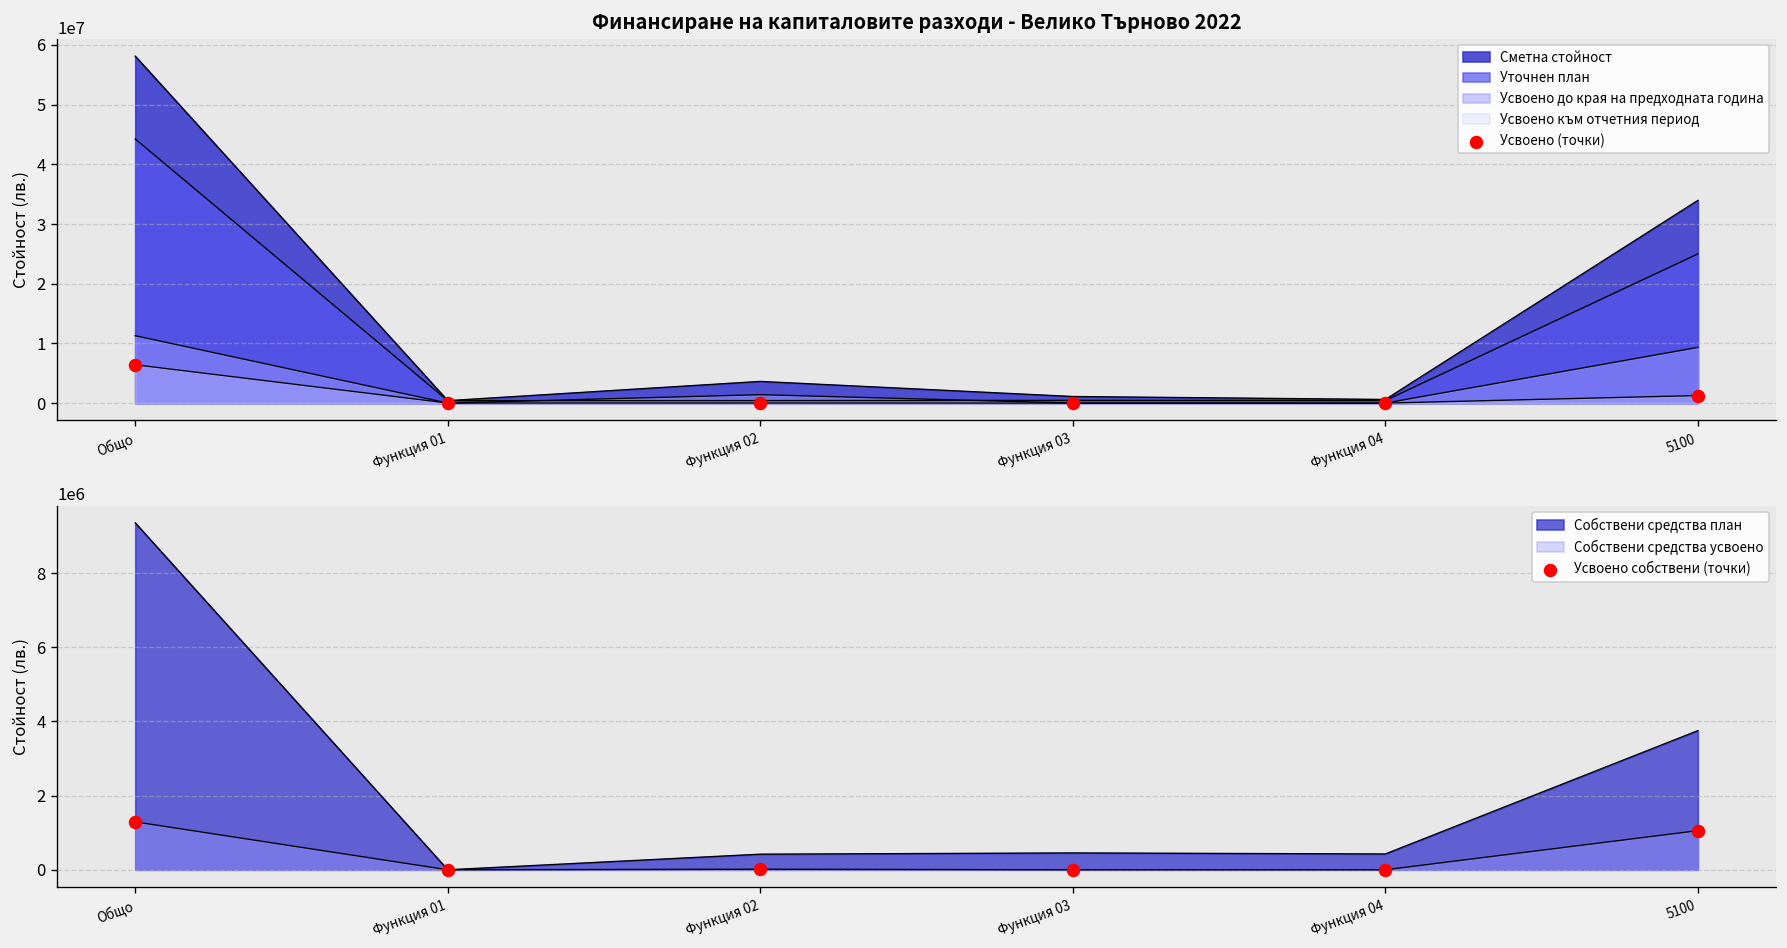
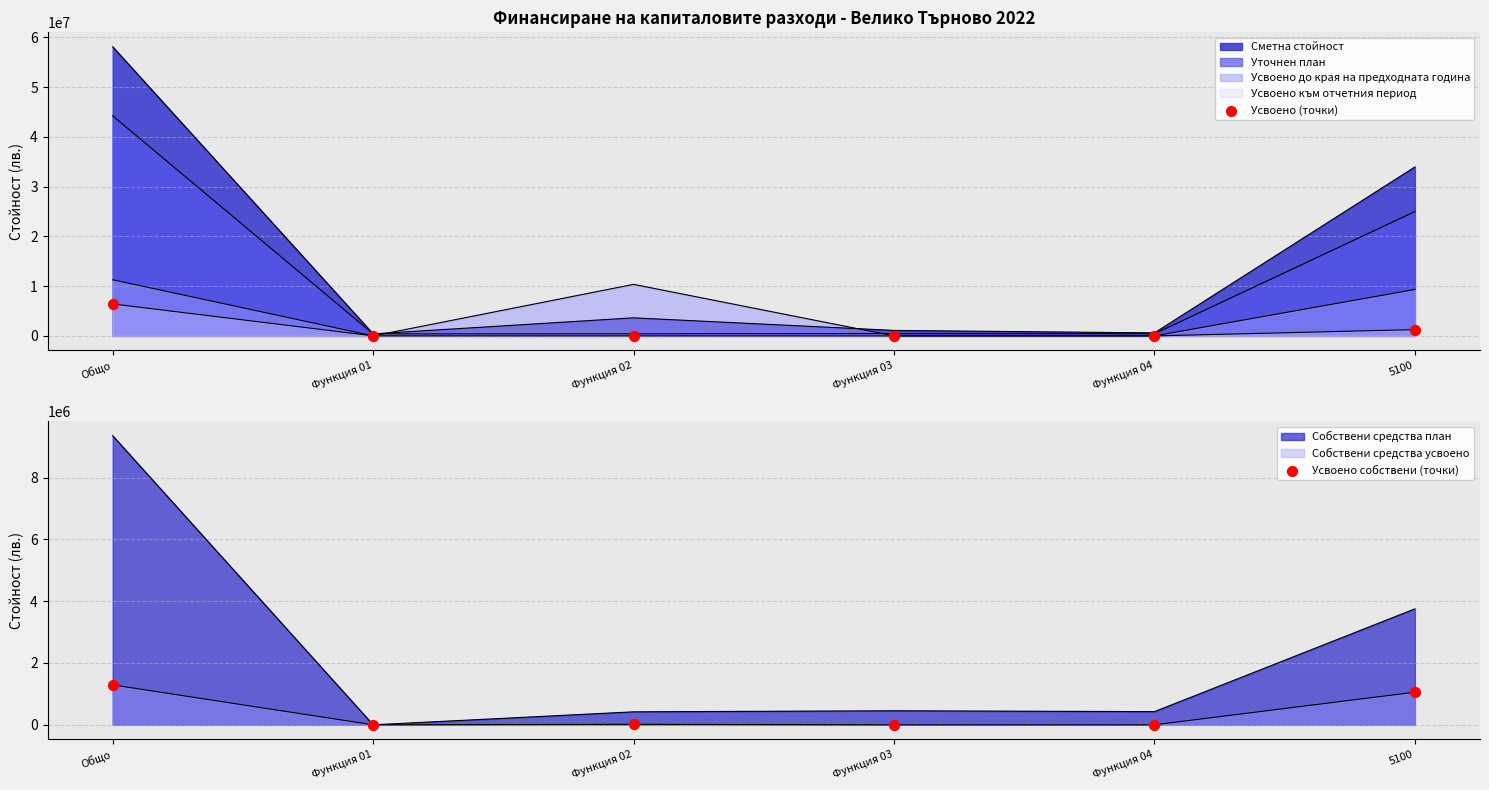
  {
    "Финансиране на капиталовите разходи - Велико Търново 2022": {
      "Усвоено до края на предходната година": {
        "Общо": 11000000,
-       "Функция 02": 1000000,
+       "Функция 02": 10000000,
        "5100": 9000000
      },
      "Усвоено (точки)": {
        "Общо": 6000000,
        "5100": 1000000
      }
    }
  }
